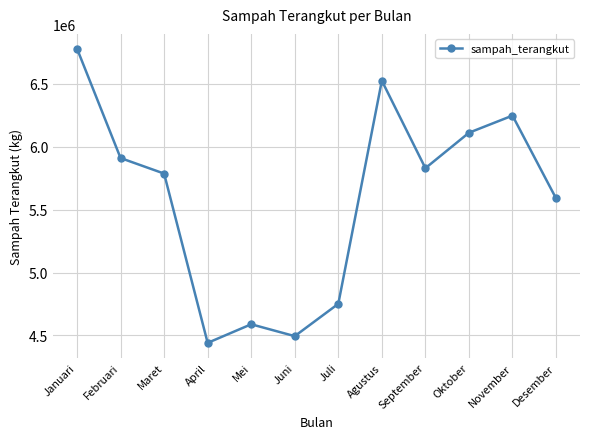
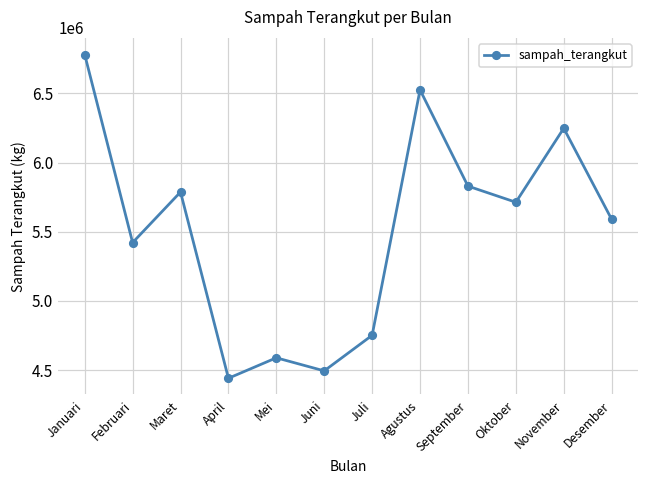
  {
    "Januari": 6780000,
-   "Februari": 5910000,
+   "Februari": 5420000,
    "Maret": 5790000,
    "April": 4440000,
    "Mei": 4590000,
    "Juni": 4490000,
    "Juli": 4750000,
    "Agustus": 6530000,
    "September": 5830000,
-   "Oktober": 6110000,
+   "Oktober": 5710000,
    "November": 6250000,
    "Desember": 5590000
  }
